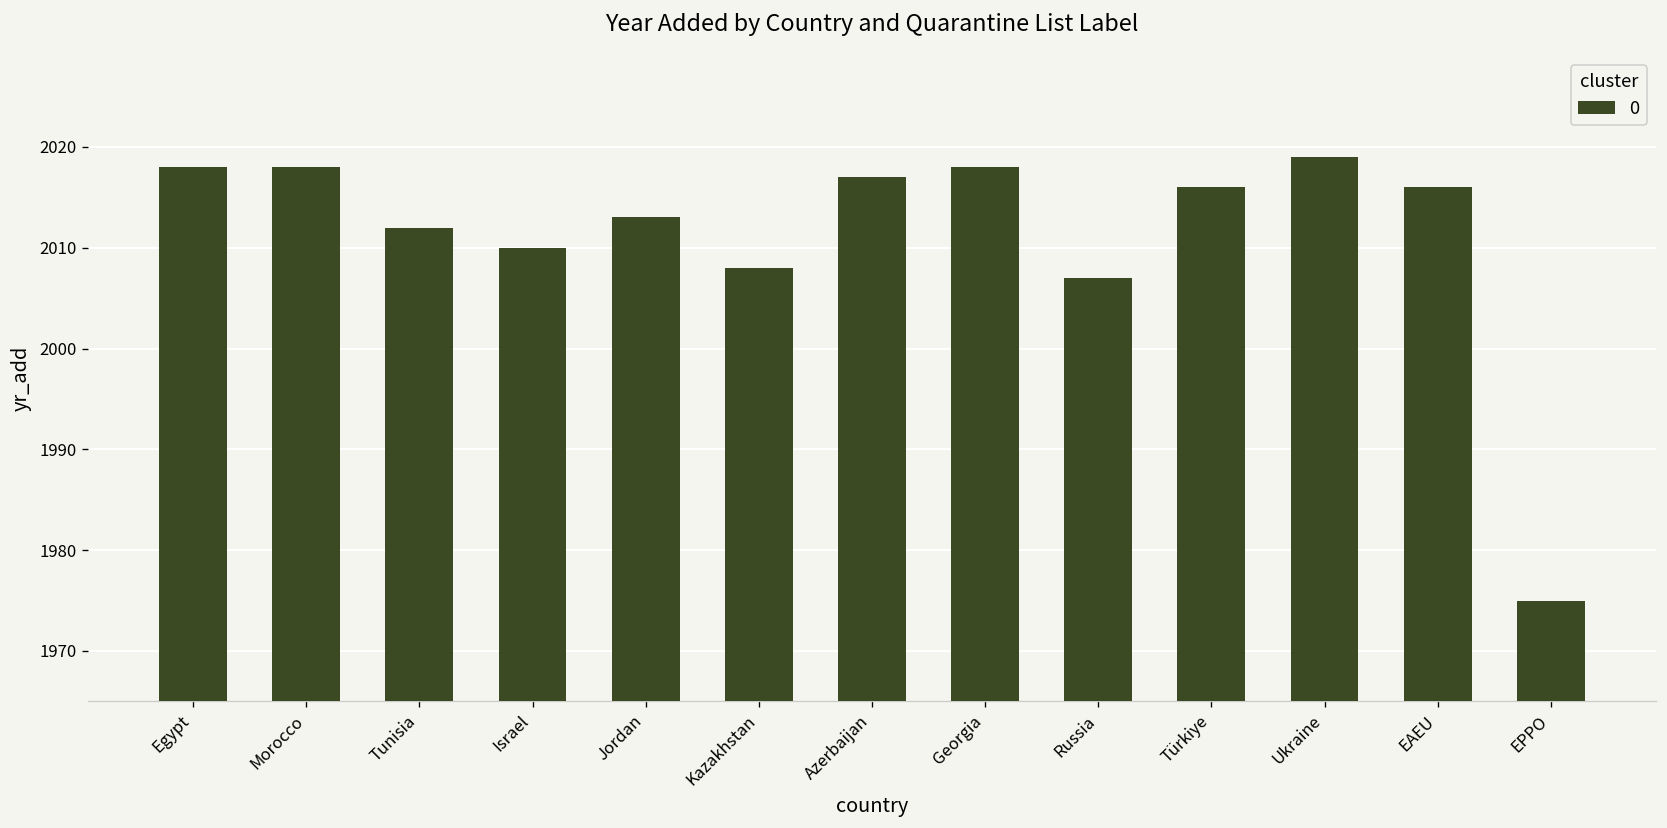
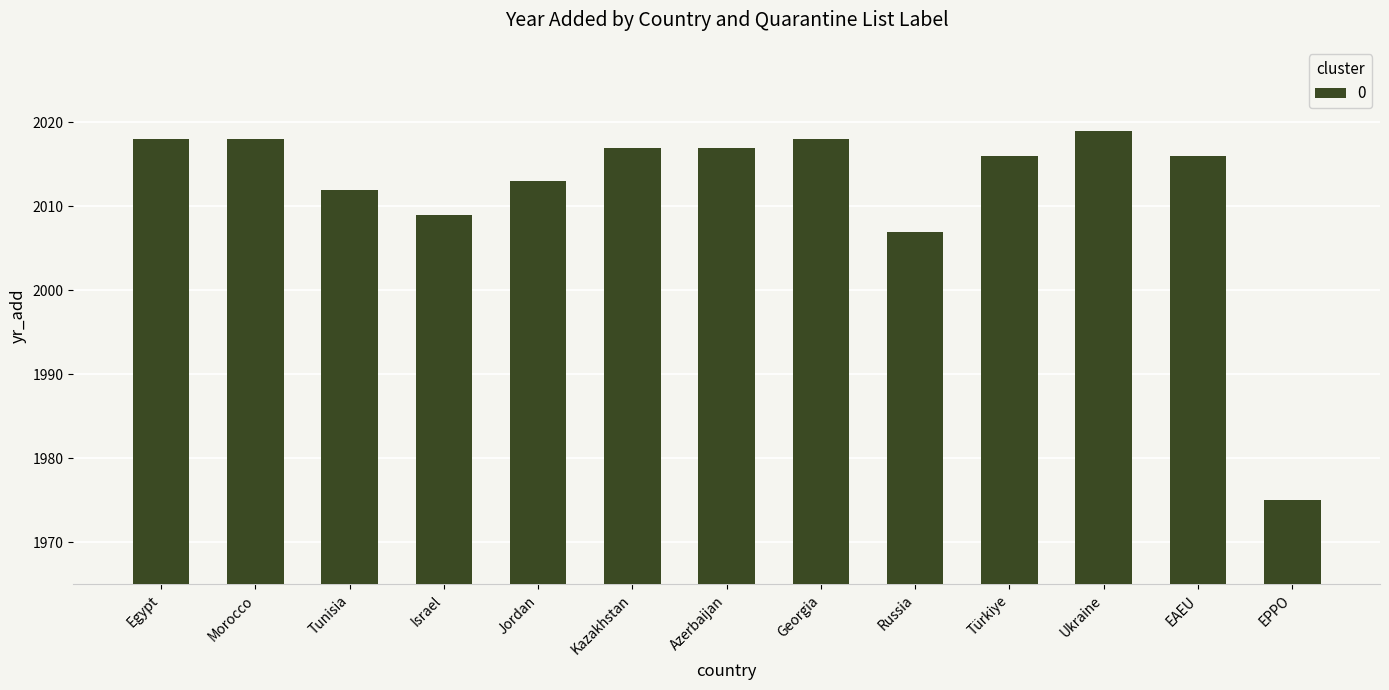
  {
    "Egypt": 2018,
    "Morocco": 2018,
    "Tunisia": 2012,
-   "Israel": 2010,
+   "Israel": 2009,
    "Jordan": 2013,
-   "Kazakhstan": 2008,
+   "Kazakhstan": 2017,
    "Azerbaijan": 2017,
    "Georgia": 2018,
    "Russia": 2007,
    "Türkiye": 2016,
    "Ukraine": 2019,
    "EAEU": 2016,
    "EPPO": 1975
  }
